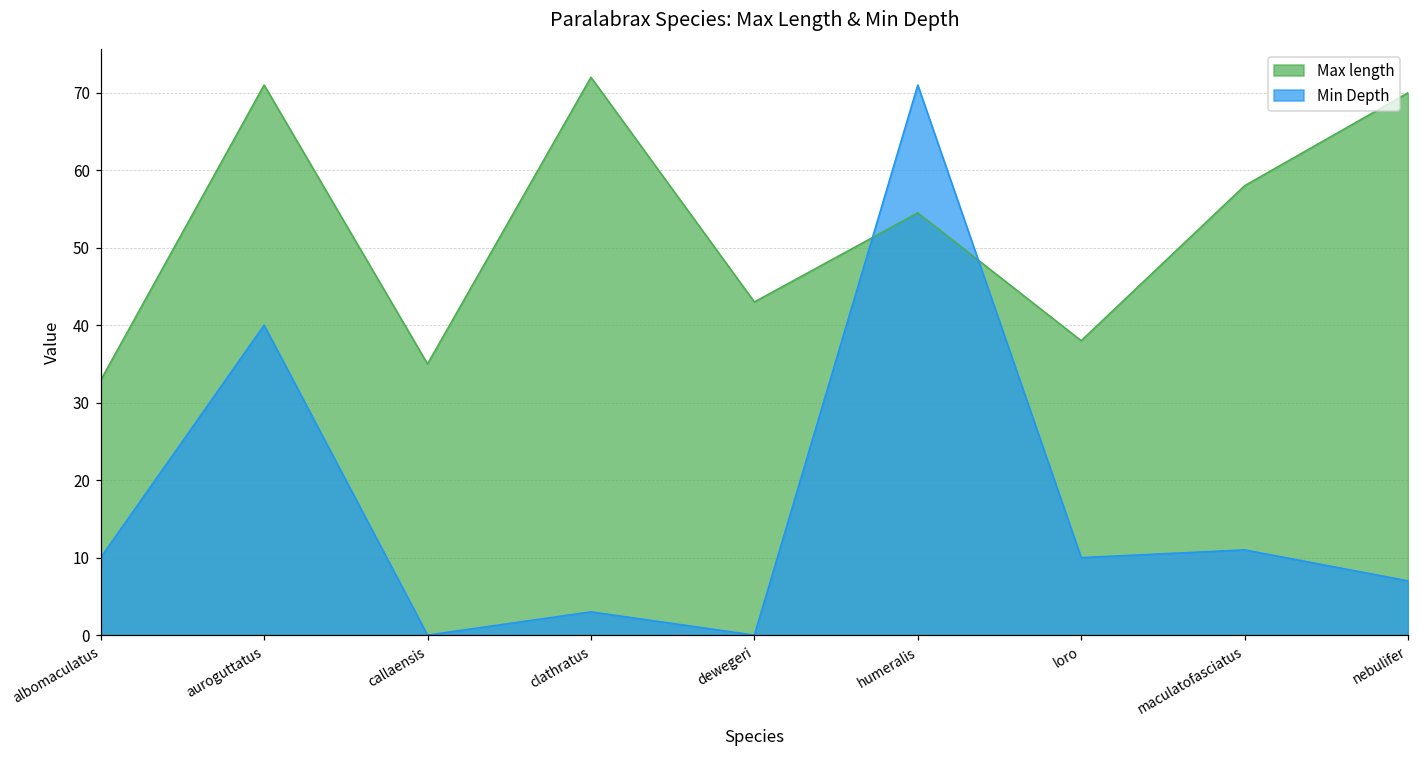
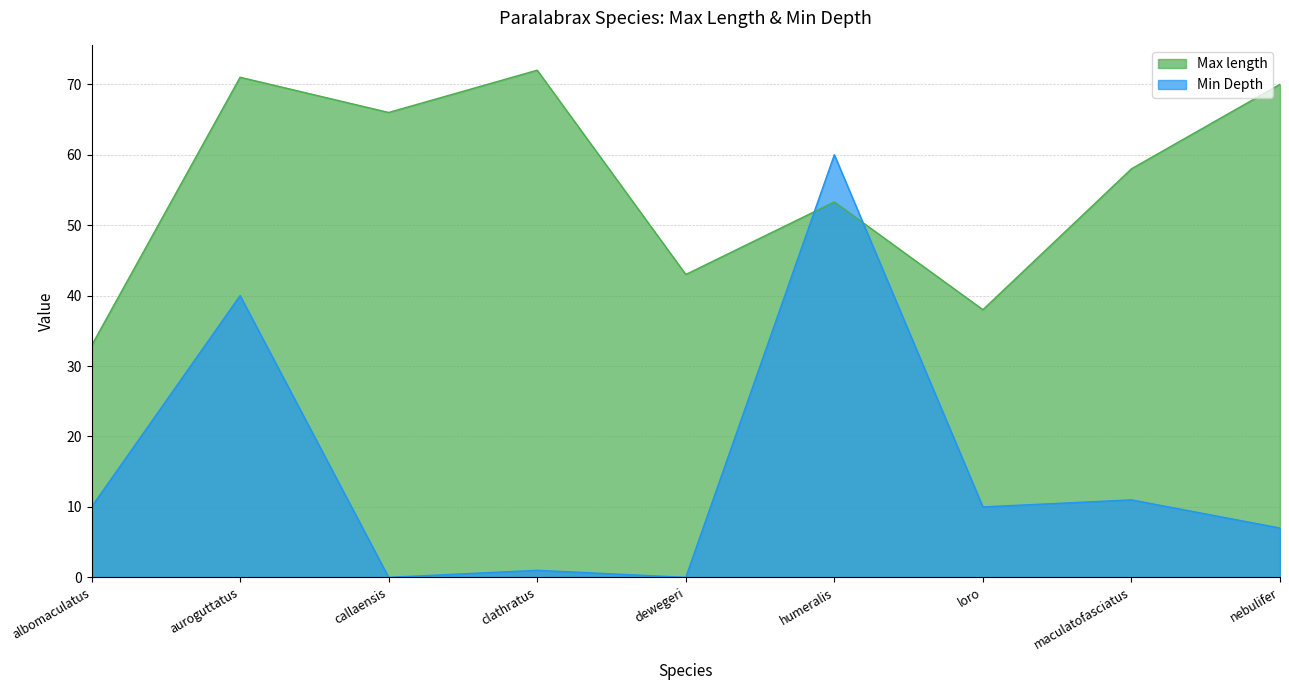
  {
    "Max length": {
      "albomaculatus": 33,
      "auroguttatus": 71,
-     "callaensis": 35,
+     "callaensis": 66,
      "clathratus": 72,
      "dewegeri": 43,
-     "humeralis": 55,
+     "humeralis": 53,
      "loro": 38,
      "maculatofasciatus": 58,
      "nebulifer": 70
    },
    "Min Depth": {
      "albomaculatus": 10,
      "auroguttatus": 40,
      "callaensis": 0,
-     "clathratus": 3,
+     "clathratus": 1,
      "dewegeri": 0,
-     "humeralis": 71,
+     "humeralis": 60,
      "loro": 10,
      "maculatofasciatus": 11,
      "nebulifer": 7
    }
  }
